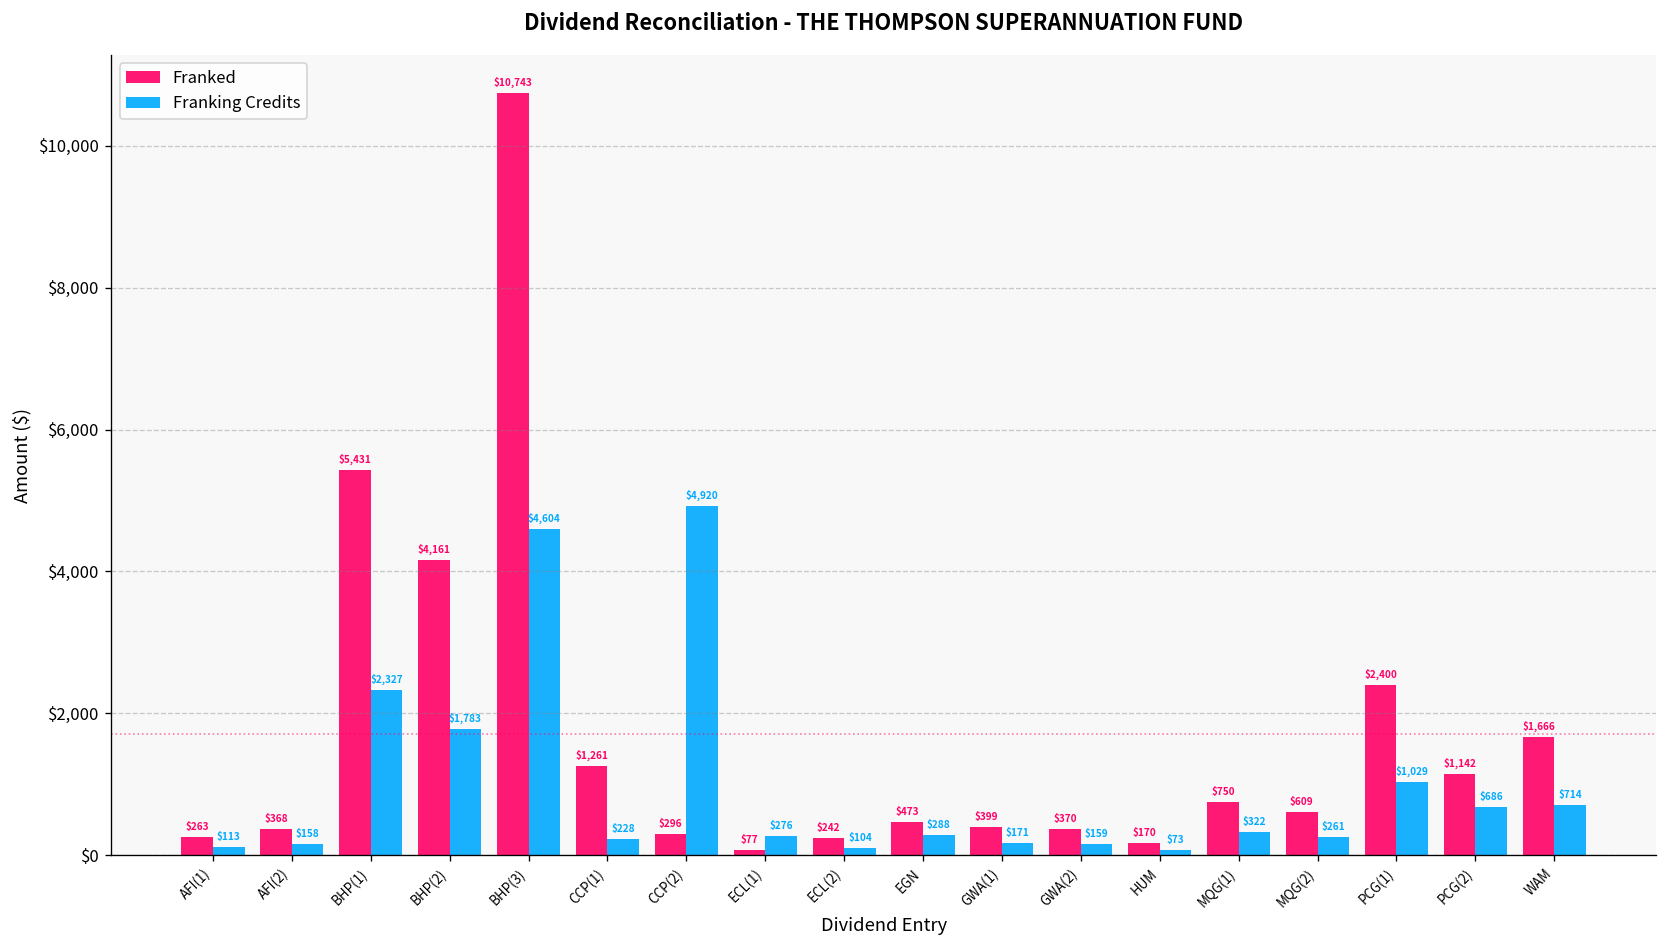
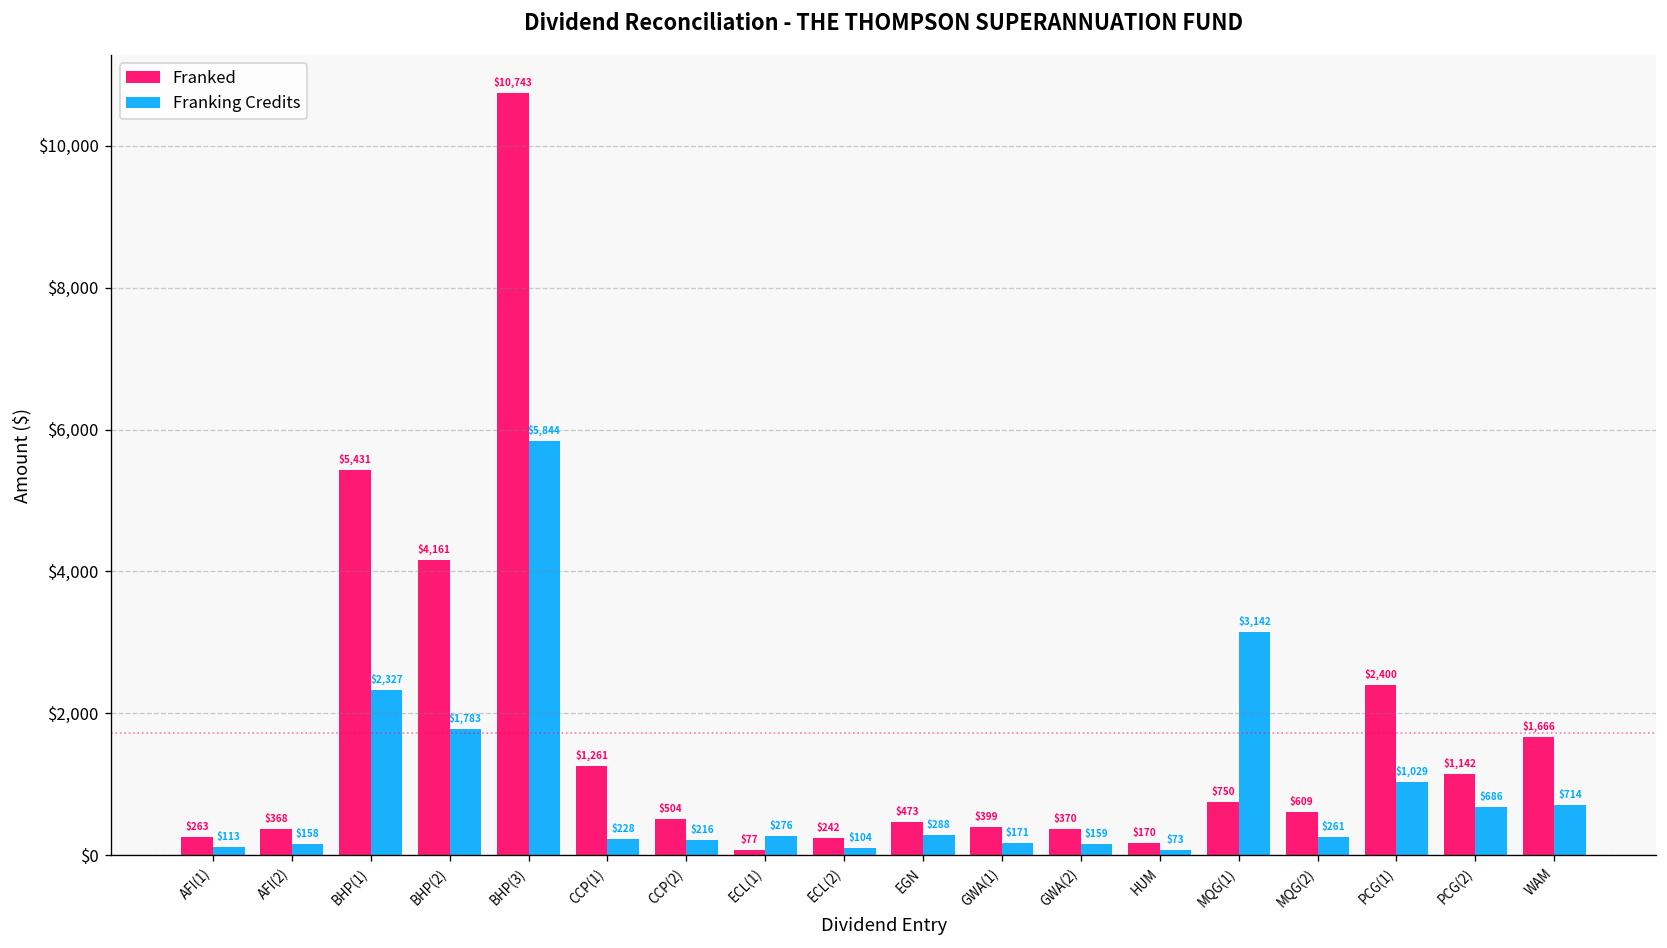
  {
    "Franked": {
      "AFI(1)": "$263",
      "AFI(2)": "$368",
      "BHP(1)": "$5,431",
      "BHP(2)": "$4,161",
      "BHP(3)": "$10,743",
      "CCP(1)": "$1,261",
-     "CCP(2)": "$296",
+     "CCP(2)": "$504",
      "ECL(1)": "$77",
      "ECL(2)": "$242",
      "EGN": "$473",
      "GWA(1)": "$399",
      "GWA(2)": "$370",
      "HUM": "$170",
      "MQG(1)": "$750",
      "MQG(2)": "$609",
      "PCG(1)": "$2,400",
      "PCG(2)": "$1,142",
      "WAM": "$1,666"
    },
    "Franking Credits": {
      "AFI(1)": "$113",
      "AFI(2)": "$158",
      "BHP(1)": "$2,327",
      "BHP(2)": "$1,783",
-     "BHP(3)": "$4,604",
+     "BHP(3)": "$5,844",
      "CCP(1)": "$228",
-     "CCP(2)": "$4,920",
+     "CCP(2)": "$216",
      "ECL(1)": "$276",
      "ECL(2)": "$104",
      "EGN": "$288",
      "GWA(1)": "$171",
      "GWA(2)": "$159",
      "HUM": "$73",
-     "MQG(1)": "$322",
+     "MQG(1)": "$3,142",
      "MQG(2)": "$261",
      "PCG(1)": "$1,029",
      "PCG(2)": "$686",
      "WAM": "$714"
    }
  }
